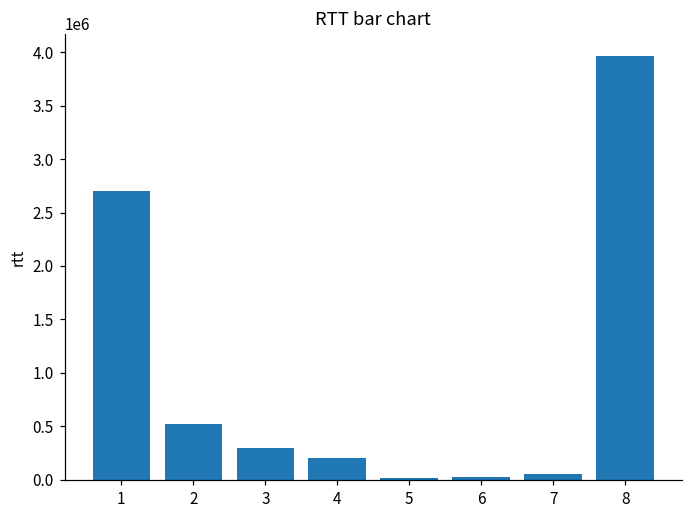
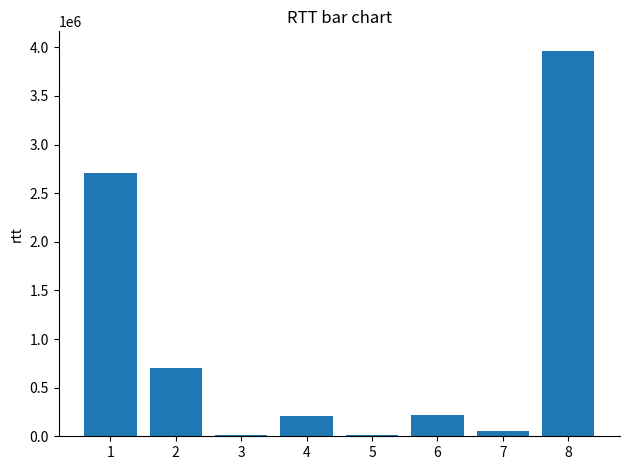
  {
    "1": 2700000,
-   "2": 500000,
-   "3": 300000,
+   "2": 700000,
+   "3": 0,
    "4": 200000,
-   "6": 0,
+   "6": 200000,
    "7": 100000,
    "8": 4000000
  }
